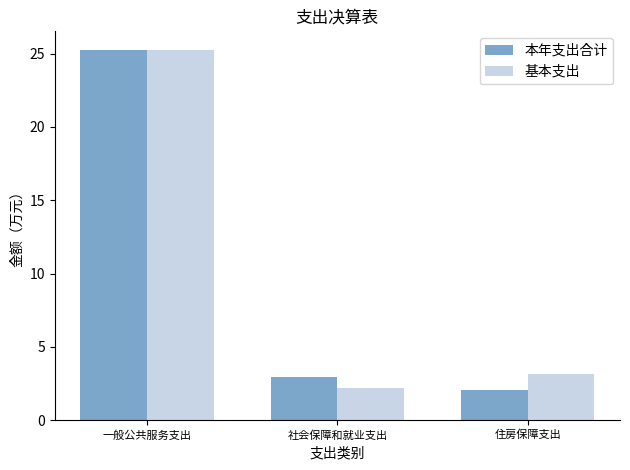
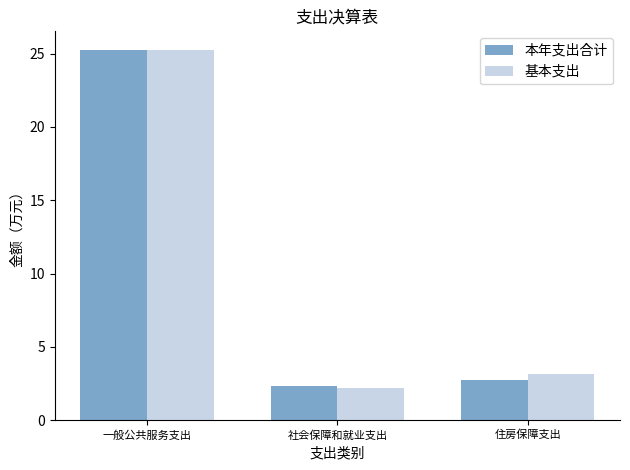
  {
    "本年支出合计": {
      "一般公共服务支出": 25.3,
-     "社会保障和就业支出": 2.9,
-     "住房保障支出": 2.1
+     "社会保障和就业支出": 2.3,
+     "住房保障支出": 2.7
    },
    "基本支出": {
      "一般公共服务支出": 25.3,
      "社会保障和就业支出": 2.2,
      "住房保障支出": 3.1
    }
  }
